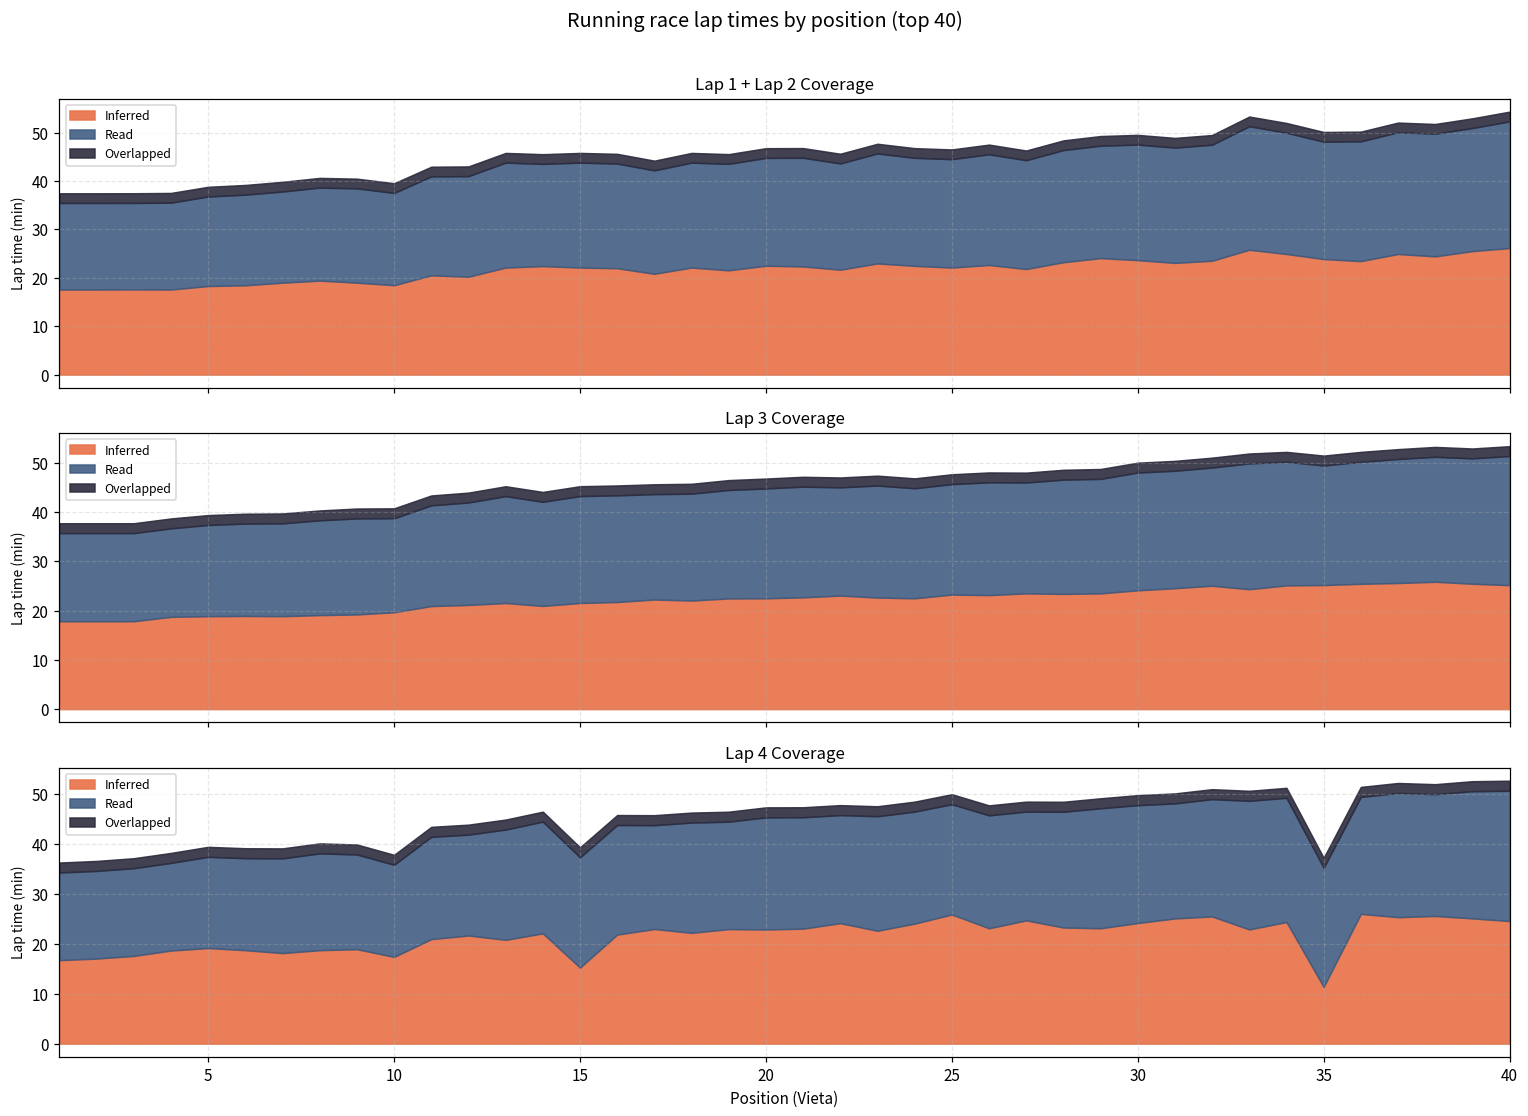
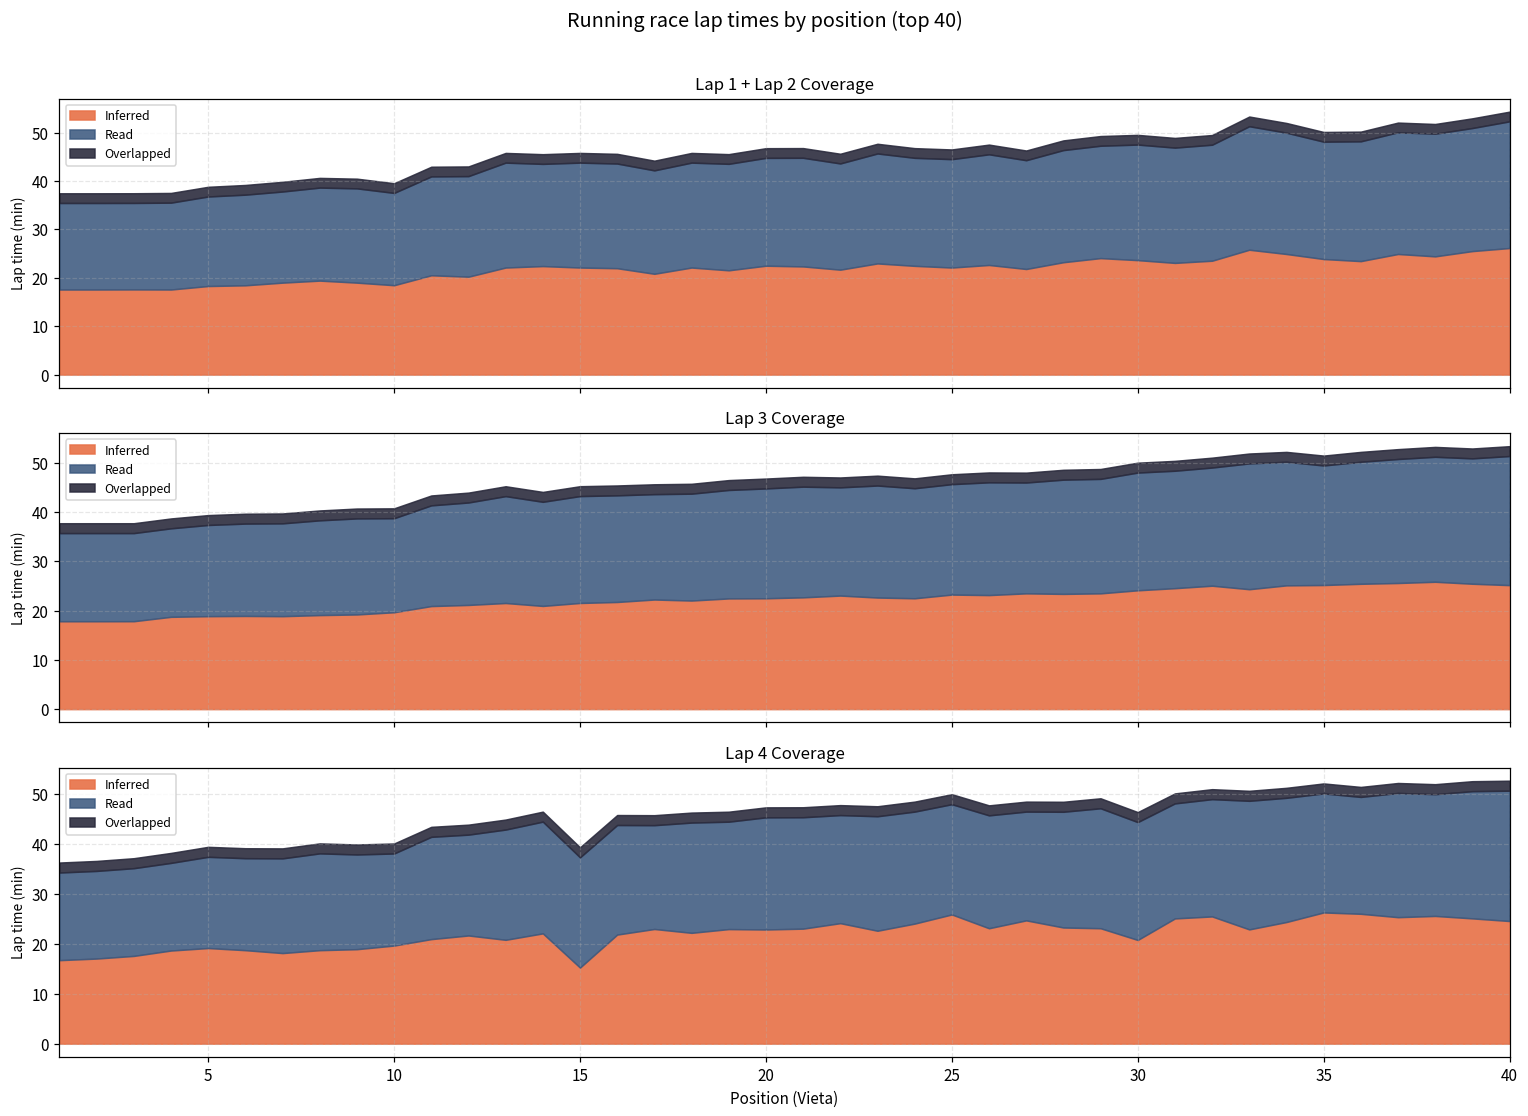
  {
    "Lap 4 Coverage": {
      "Inferred": {
        "5": 19,
-       "10": 17,
+       "10": 20,
        "15": 15,
        "20": 23,
        "25": 26,
-       "30": 24,
-       "35": 11,
+       "30": 21,
+       "35": 26,
        "40": 25
      },
      "Read": {
        "5": 18,
        "10": 18,
        "15": 22,
        "20": 23,
        "25": 22,
        "30": 24,
        "35": 24,
        "40": 26
      },
      "Overlapped": {
        "5": 2,
        "10": 2,
        "15": 2,
        "20": 2,
        "25": 2,
        "30": 2,
        "35": 2,
        "40": 2
      }
    }
  }
